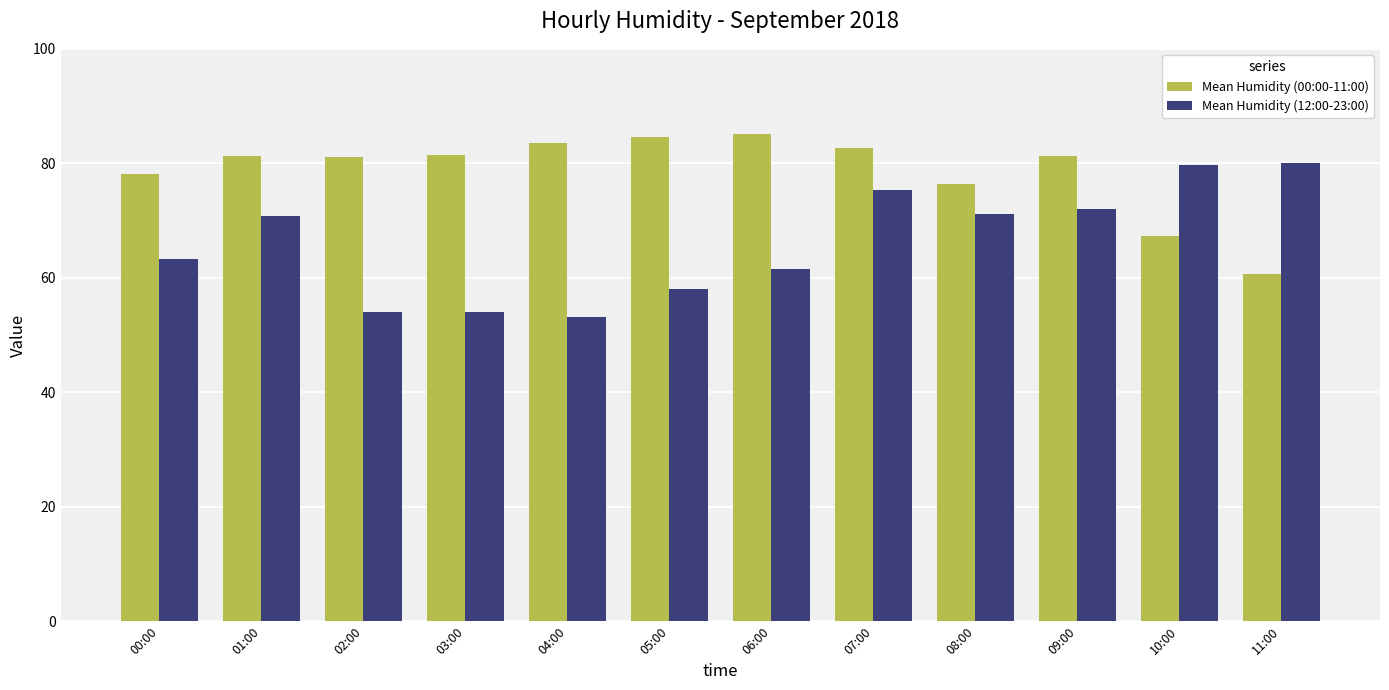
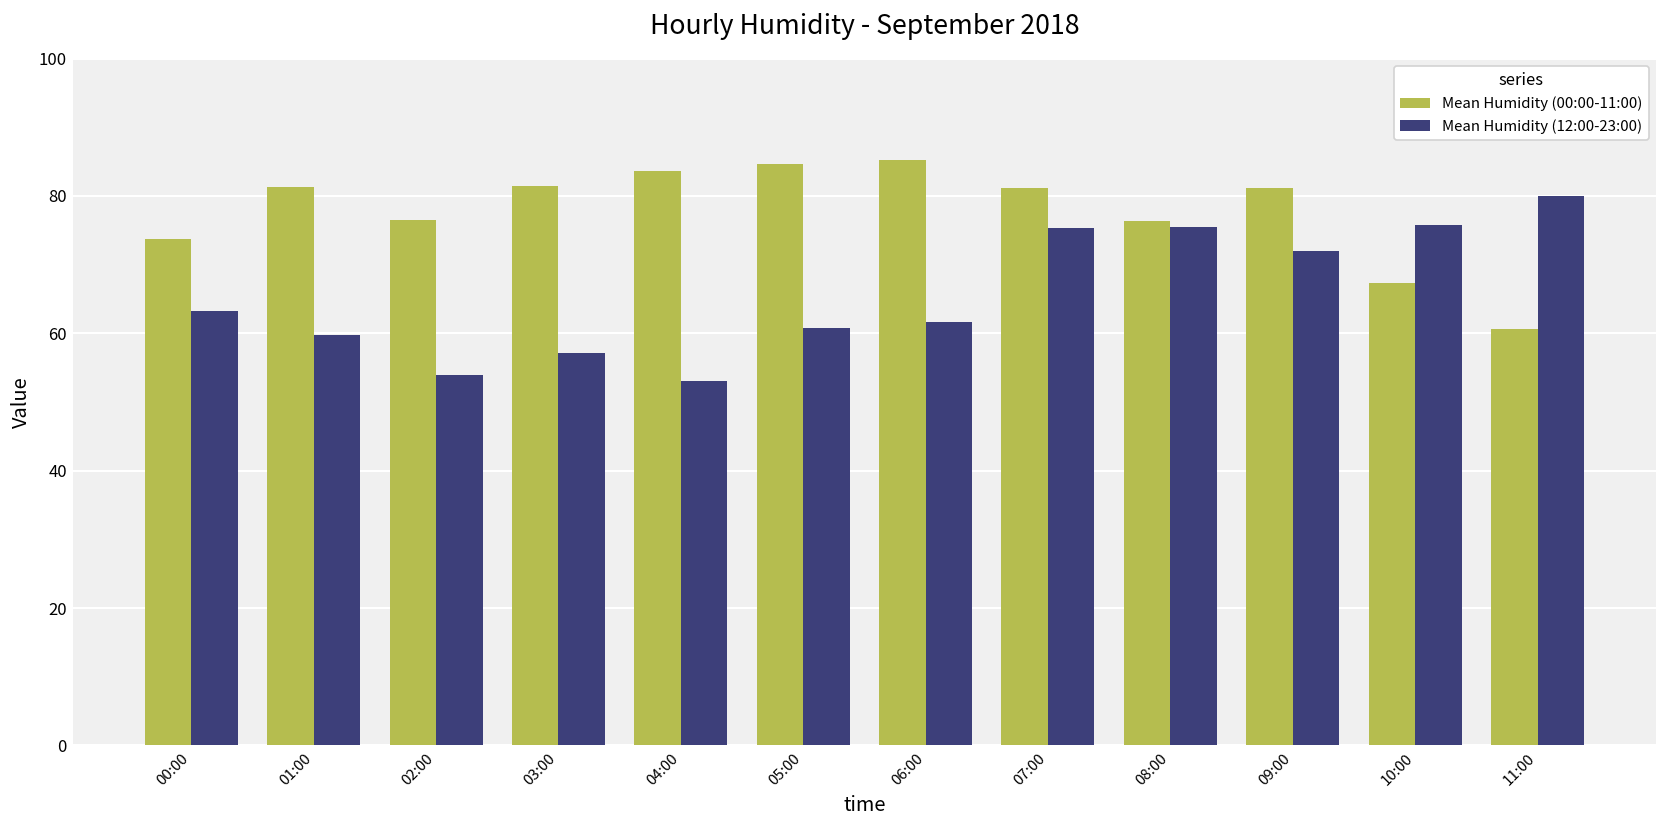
  {
    "Mean Humidity (00:00-11:00)": {
-     "00:00": 78,
+     "00:00": 74,
      "01:00": 81,
-     "02:00": 81,
+     "02:00": 77,
      "03:00": 81,
      "04:00": 84,
      "05:00": 85,
      "06:00": 85,
-     "07:00": 83,
+     "07:00": 81,
      "08:00": 76,
      "09:00": 81,
      "10:00": 67,
      "11:00": 61
    },
    "Mean Humidity (12:00-23:00)": {
      "00:00": 63,
-     "01:00": 71,
+     "01:00": 60,
      "02:00": 54,
-     "03:00": 54,
+     "03:00": 57,
      "04:00": 53,
-     "05:00": 58,
+     "05:00": 61,
      "06:00": 62,
      "07:00": 75,
-     "08:00": 71,
+     "08:00": 76,
      "09:00": 72,
-     "10:00": 80,
+     "10:00": 76,
      "11:00": 80
    }
  }
